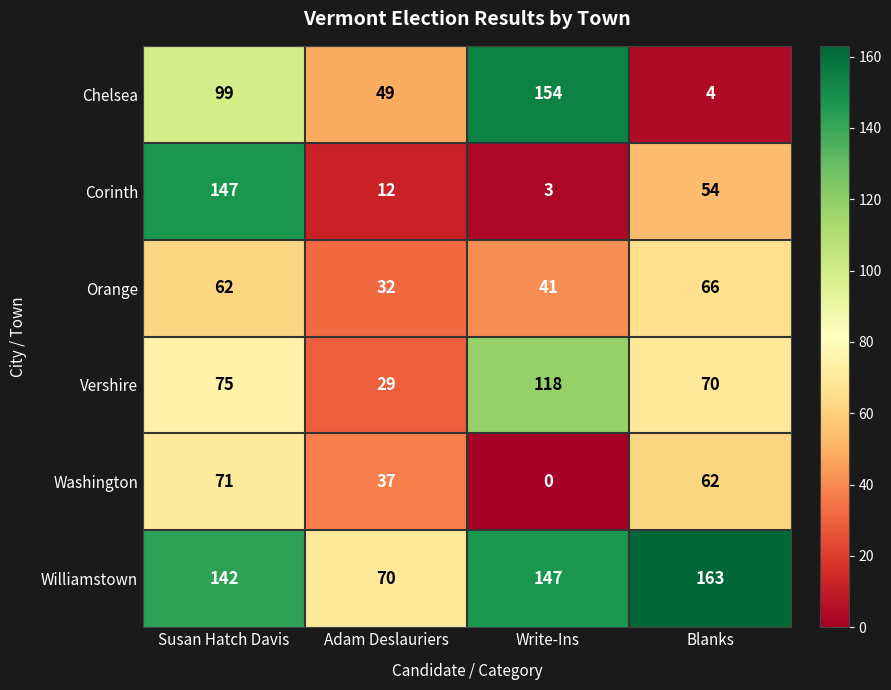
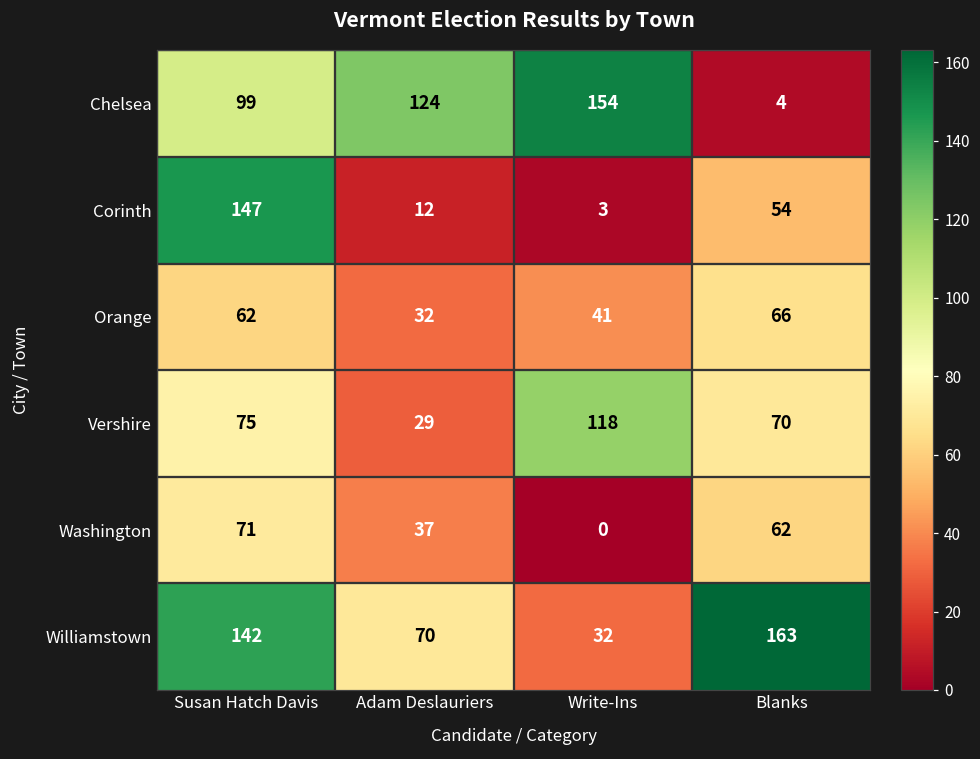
  {
    "Chelsea": {
      "Susan Hatch Davis": 99,
-     "Adam Deslauriers": 49,
+     "Adam Deslauriers": 124,
      "Write-Ins": 154,
      "Blanks": 4
    },
    "Corinth": {
      "Susan Hatch Davis": 147,
      "Adam Deslauriers": 12,
      "Write-Ins": 3,
      "Blanks": 54
    },
    "Orange": {
      "Susan Hatch Davis": 62,
      "Adam Deslauriers": 32,
      "Write-Ins": 41,
      "Blanks": 66
    },
    "Vershire": {
      "Susan Hatch Davis": 75,
      "Adam Deslauriers": 29,
      "Write-Ins": 118,
      "Blanks": 70
    },
    "Washington": {
      "Susan Hatch Davis": 71,
      "Adam Deslauriers": 37,
      "Write-Ins": 0,
      "Blanks": 62
    },
    "Williamstown": {
      "Susan Hatch Davis": 142,
      "Adam Deslauriers": 70,
-     "Write-Ins": 147,
+     "Write-Ins": 32,
      "Blanks": 163
    }
  }
